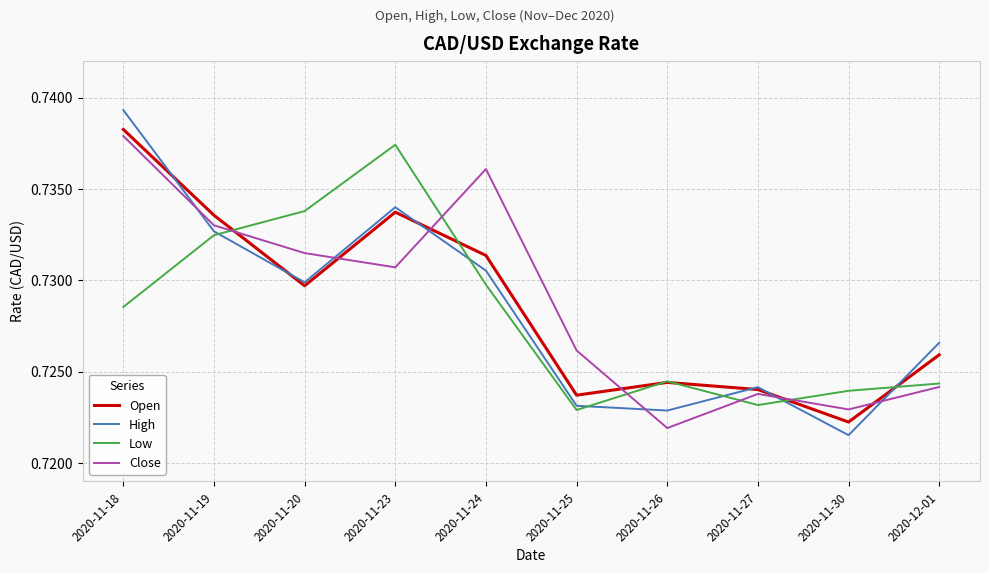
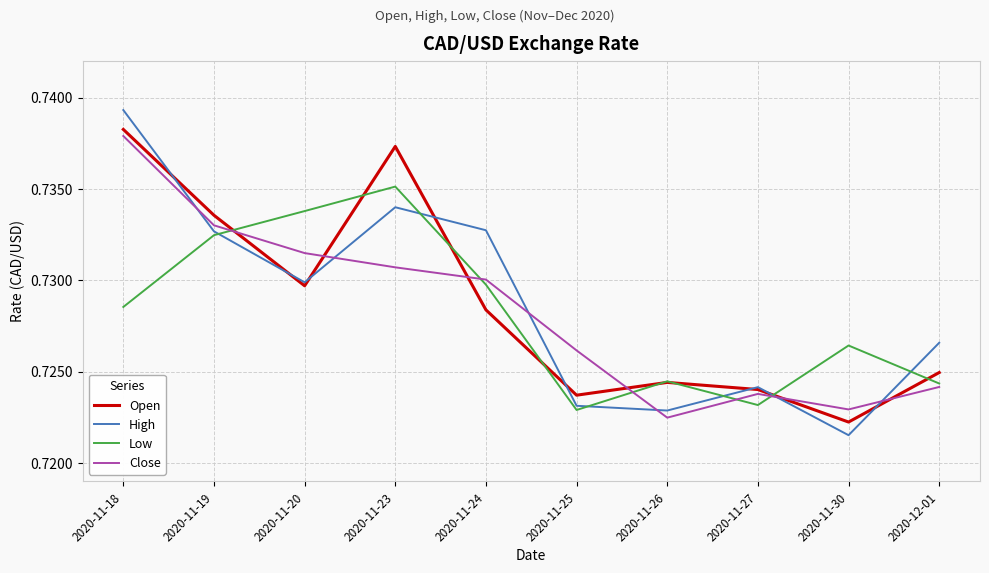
  {
    "Open": {
      "2020-11-18": 0.7383,
      "2020-11-19": 0.7336,
      "2020-11-20": 0.7297,
-     "2020-11-23": 0.7337,
-     "2020-11-24": 0.7314,
+     "2020-11-23": 0.7373,
+     "2020-11-24": 0.7284,
      "2020-11-25": 0.7237,
      "2020-11-30": 0.7222,
-     "2020-12-01": 0.7259
+     "2020-12-01": 0.7250
    },
    "High": {
      "2020-11-18": 0.7393,
      "2020-11-19": 0.7327,
      "2020-11-20": 0.7299,
      "2020-11-23": 0.7340,
-     "2020-11-24": 0.7305,
+     "2020-11-24": 0.7327,
      "2020-11-25": 0.7231,
      "2020-11-26": 0.7229,
      "2020-11-30": 0.7215,
      "2020-12-01": 0.7266
    },
    "Low": {
      "2020-11-18": 0.7285,
      "2020-11-19": 0.7325,
      "2020-11-20": 0.7338,
-     "2020-11-23": 0.7374,
+     "2020-11-23": 0.7351,
      "2020-11-24": 0.7298,
      "2020-11-25": 0.7229,
      "2020-11-27": 0.7232,
-     "2020-11-30": 0.7240,
+     "2020-11-30": 0.7264,
      "2020-12-01": 0.7244
    },
    "Close": {
      "2020-11-18": 0.7379,
      "2020-11-19": 0.7330,
      "2020-11-20": 0.7315,
      "2020-11-23": 0.7307,
-     "2020-11-24": 0.7361,
+     "2020-11-24": 0.7300,
      "2020-11-25": 0.7262,
-     "2020-11-26": 0.7219,
+     "2020-11-26": 0.7225,
      "2020-11-27": 0.7238,
      "2020-11-30": 0.7229,
      "2020-12-01": 0.7242
    }
  }
